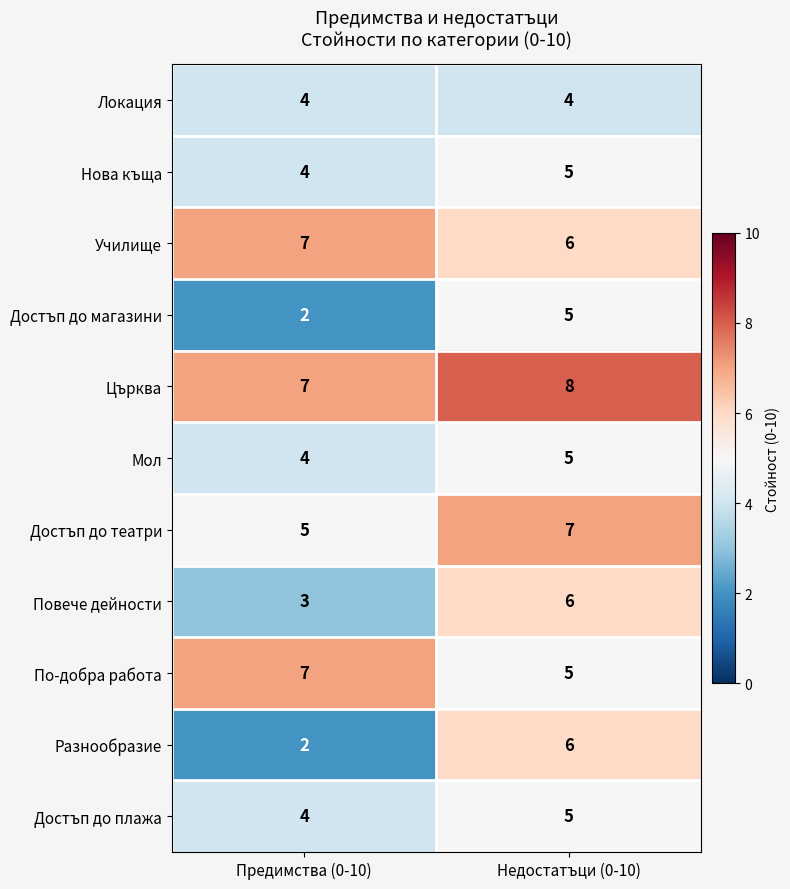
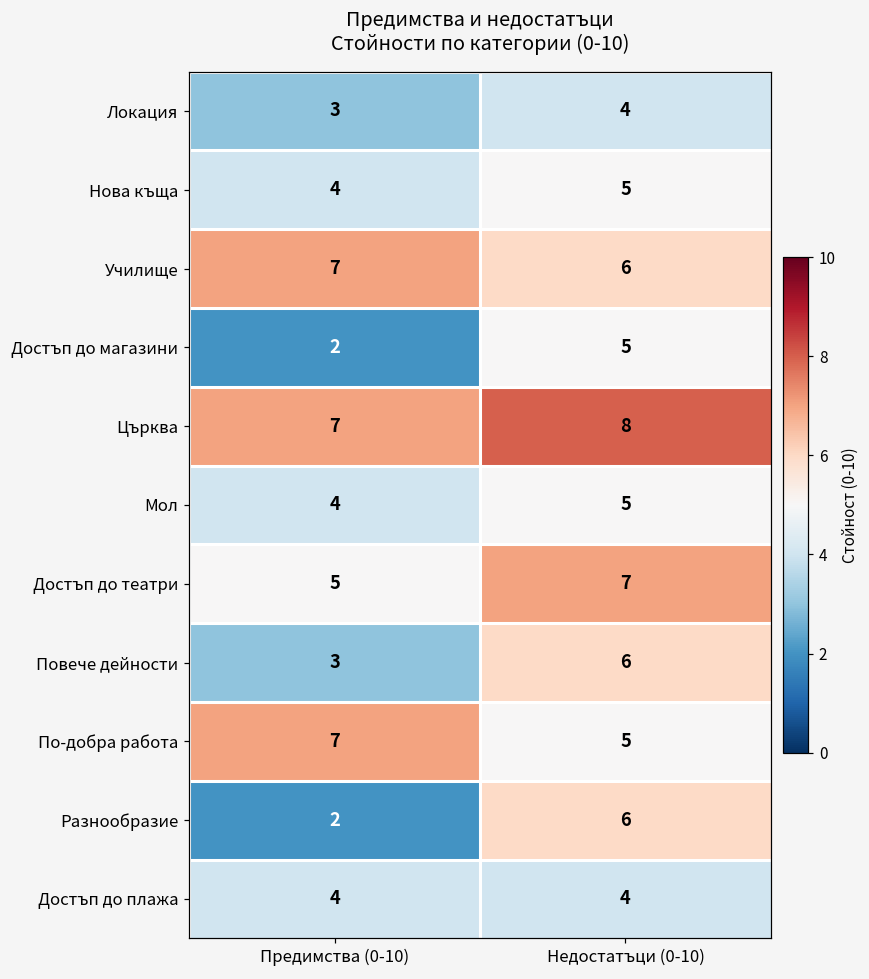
  {
    "Локация": {
-     "Предимства (0-10)": 4,
+     "Предимства (0-10)": 3,
      "Недостатъци (0-10)": 4
    },
    "Нова къща": {
      "Предимства (0-10)": 4,
      "Недостатъци (0-10)": 5
    },
    "Училище": {
      "Предимства (0-10)": 7,
      "Недостатъци (0-10)": 6
    },
    "Достъп до магазини": {
      "Предимства (0-10)": 2,
      "Недостатъци (0-10)": 5
    },
    "Църква": {
      "Предимства (0-10)": 7,
      "Недостатъци (0-10)": 8
    },
    "Мол": {
      "Предимства (0-10)": 4,
      "Недостатъци (0-10)": 5
    },
    "Достъп до театри": {
      "Предимства (0-10)": 5,
      "Недостатъци (0-10)": 7
    },
    "Повече дейности": {
      "Предимства (0-10)": 3,
      "Недостатъци (0-10)": 6
    },
    "По-добра работа": {
      "Предимства (0-10)": 7,
      "Недостатъци (0-10)": 5
    },
    "Разнообразие": {
      "Предимства (0-10)": 2,
      "Недостатъци (0-10)": 6
    },
    "Достъп до плажа": {
      "Предимства (0-10)": 4,
-     "Недостатъци (0-10)": 5
+     "Недостатъци (0-10)": 4
    }
  }
